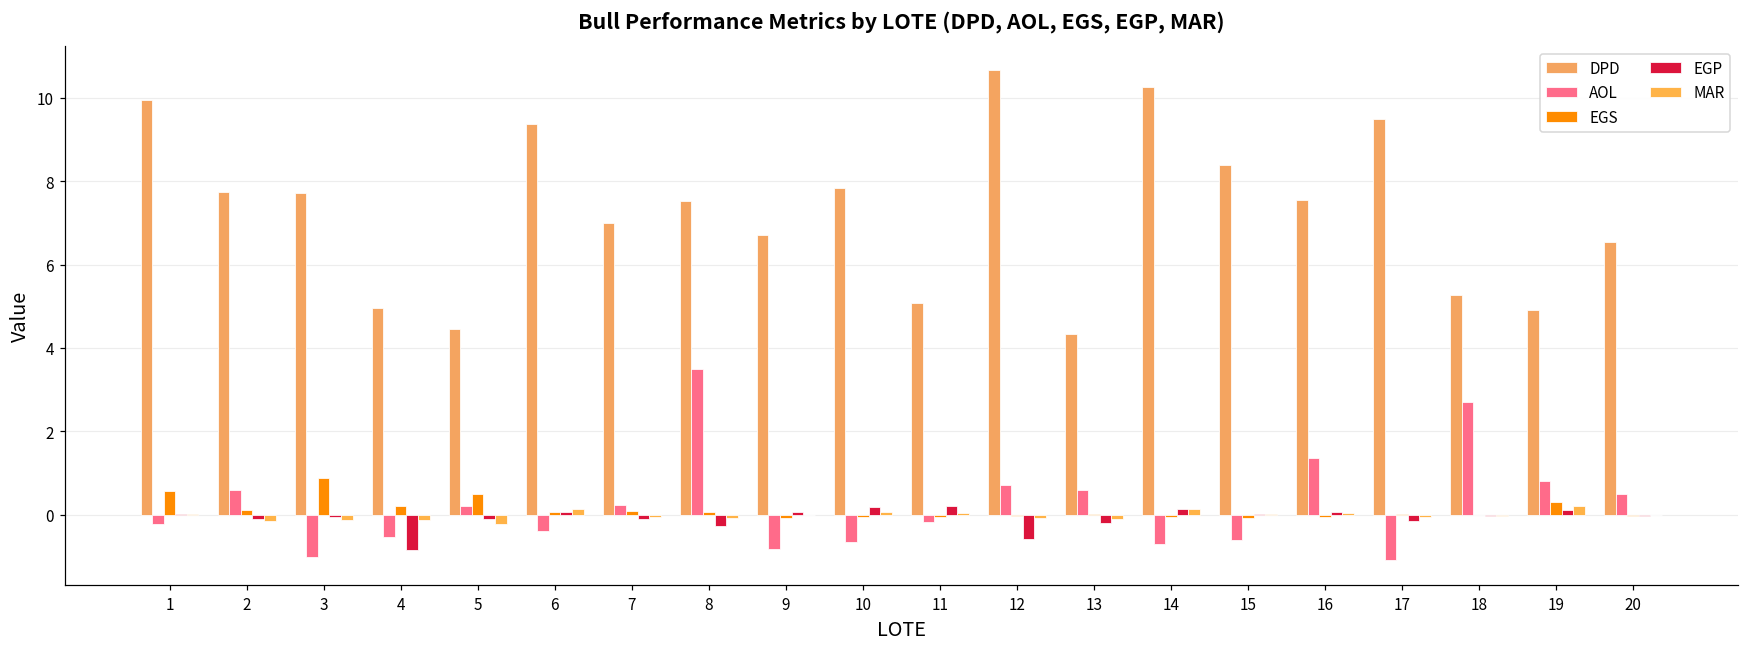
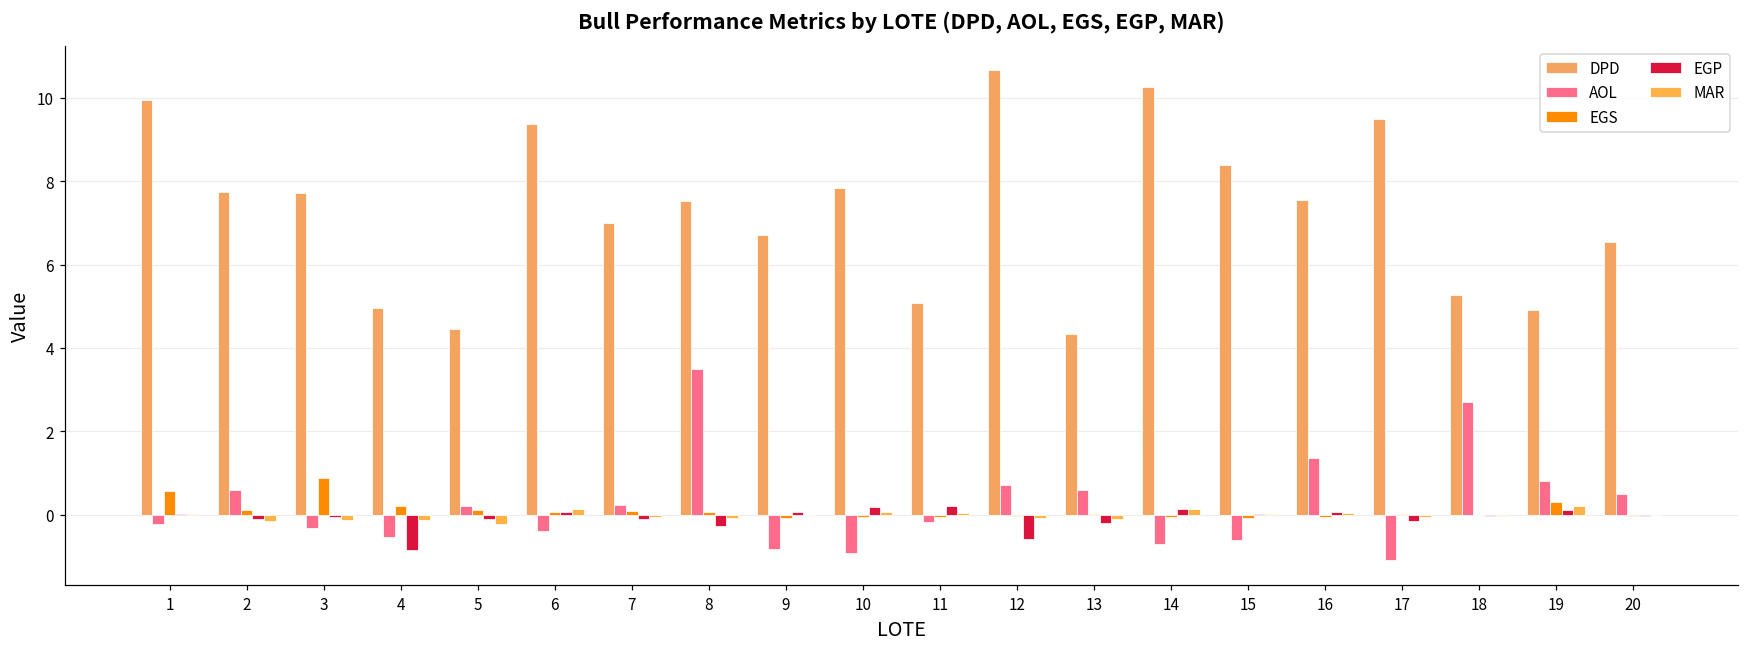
  {
    "AOL": {
      "1": -0.2,
      "2": 0.6,
-     "3": -1.0,
+     "3": -0.3,
      "4": -0.5,
      "5": 0.2,
      "6": -0.4,
      "7": 0.2,
      "8": 3.5,
      "9": -0.8,
-     "10": -0.7,
+     "10": -0.9,
      "11": -0.2,
      "12": 0.7,
      "13": 0.6,
      "14": -0.7,
      "15": -0.6,
      "16": 1.4,
      "17": -1.1,
      "18": 2.7,
      "19": 0.8,
      "20": 0.5
    },
    "EGS": {
      "1": 0.6,
      "2": 0.1,
      "3": 0.9,
      "4": 0.2,
-     "5": 0.5,
+     "5": 0.1,
      "6": 0.1,
      "7": 0.1,
      "9": -0.1,
      "15": -0.1,
      "19": 0.3
    },
    "EGP": {
      "2": -0.1,
      "4": -0.9,
      "5": -0.1,
      "7": -0.1,
      "8": -0.3,
      "9": 0.1,
      "10": 0.2,
      "11": 0.2,
      "12": -0.6,
      "13": -0.2,
      "14": 0.1,
      "16": 0.1,
      "17": -0.1,
      "19": 0.1
    }
  }
